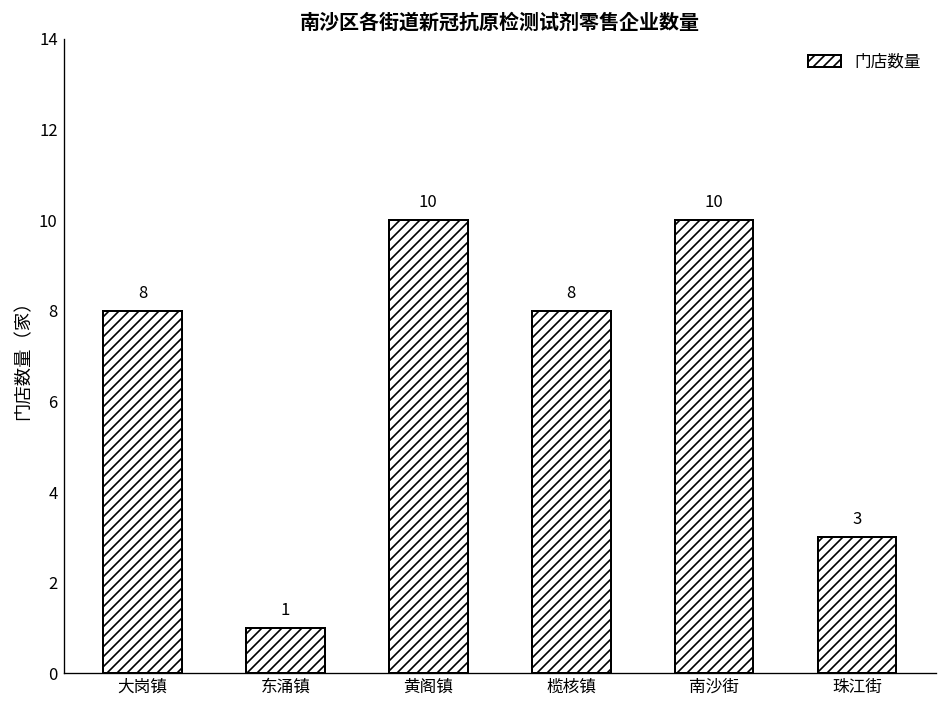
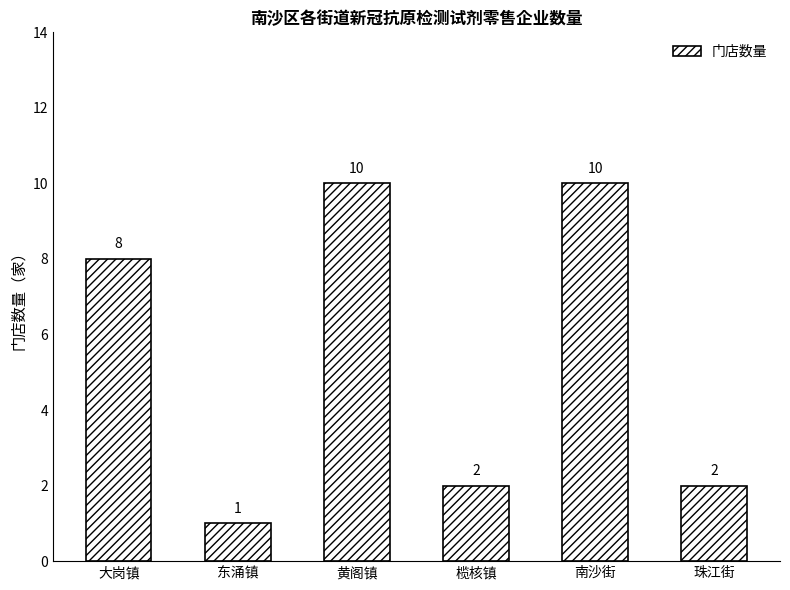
  {
    "大岗镇": 8,
    "东涌镇": 1,
    "黄阁镇": 10,
-   "榄核镇": 8,
+   "榄核镇": 2,
    "南沙街": 10,
-   "珠江街": 3
+   "珠江街": 2
  }
